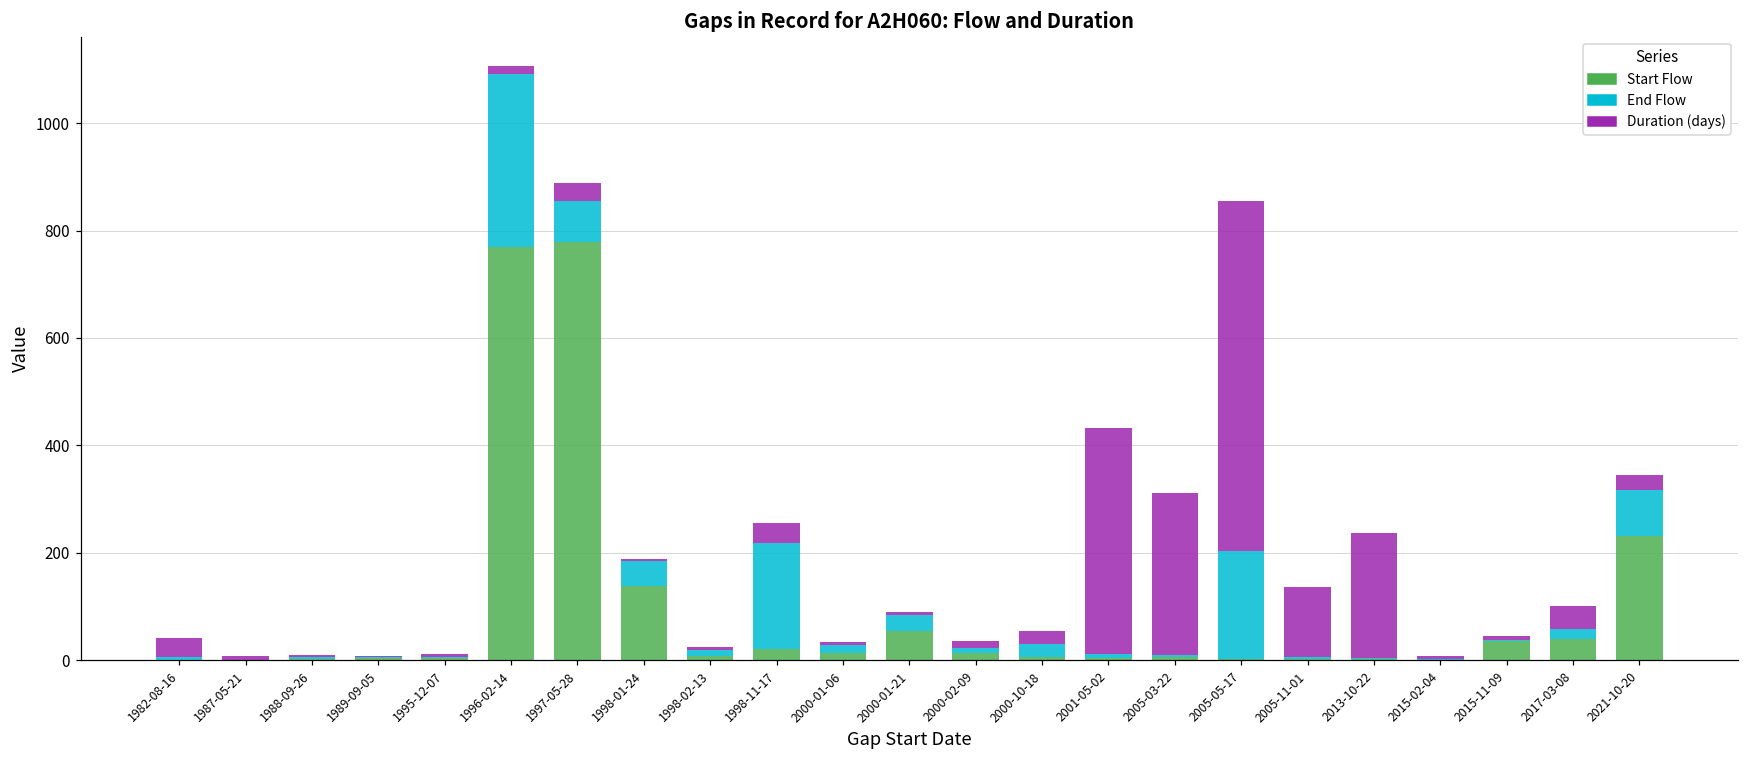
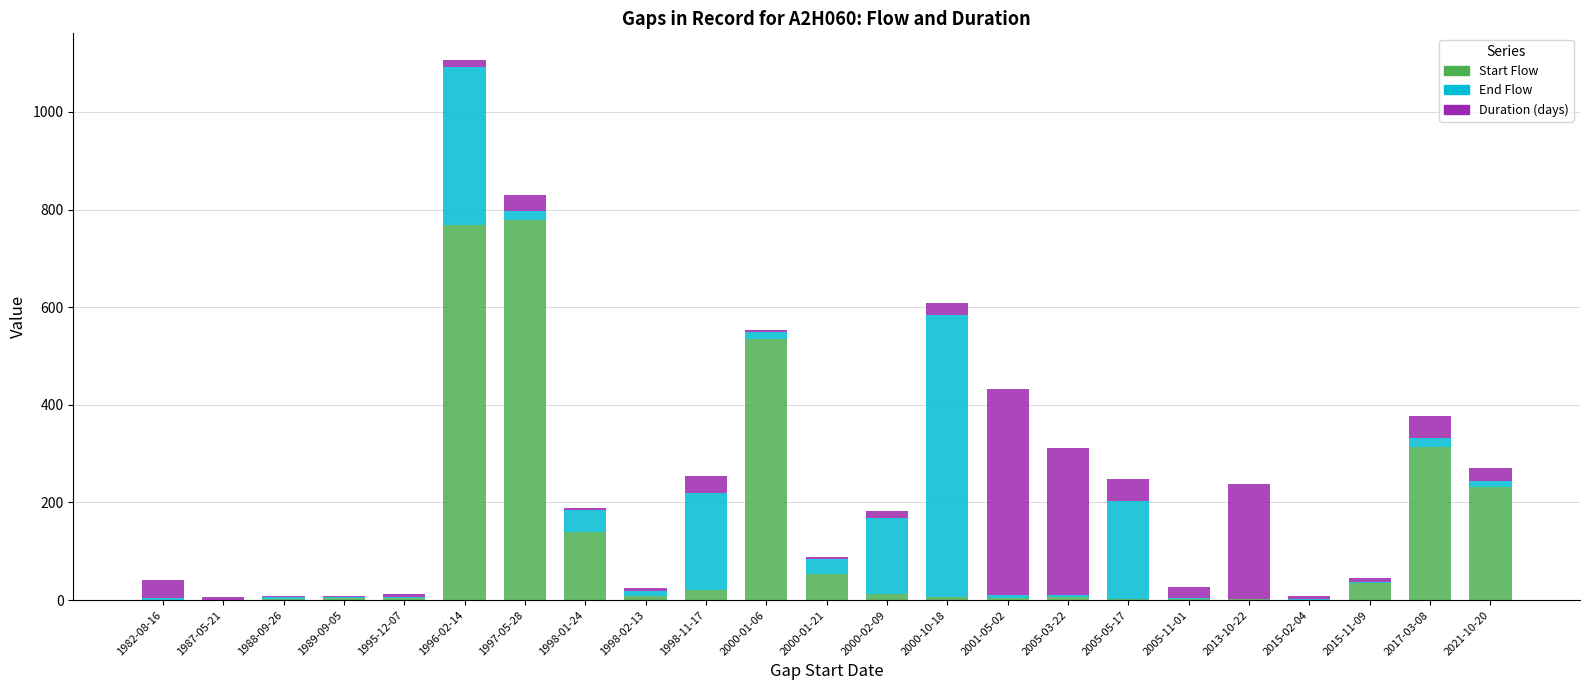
  {
    "Start Flow": {
      "1982-08-16": 0,
      "1987-05-21": 0,
      "1996-02-14": 770,
      "1997-05-28": 780,
      "1998-01-24": 140,
      "1998-02-13": 10,
      "1998-11-17": 20,
-     "2000-01-06": 10,
+     "2000-01-06": 530,
      "2000-01-21": 50,
      "2000-02-09": 10,
      "2000-10-18": 10,
      "2005-03-22": 10,
      "2015-11-09": 40,
-     "2017-03-08": 40,
+     "2017-03-08": 310,
      "2021-10-20": 230
    },
    "End Flow": {
      "1987-05-21": 0,
      "1996-02-14": 320,
-     "1997-05-28": 80,
+     "1997-05-28": 20,
      "1998-01-24": 50,
      "1998-02-13": 10,
      "1998-11-17": 200,
      "2000-01-06": 10,
      "2000-01-21": 30,
-     "2000-02-09": 10,
-     "2000-10-18": 20,
+     "2000-02-09": 160,
+     "2000-10-18": 580,
      "2001-05-02": 10,
      "2005-05-17": 200,
      "2017-03-08": 20,
-     "2021-10-20": 90
+     "2021-10-20": 10
    },
    "Duration (days)": {
      "1982-08-16": 40,
      "1987-05-21": 10,
      "1995-12-07": 10,
      "1996-02-14": 10,
      "1997-05-28": 30,
      "1998-11-17": 40,
      "2000-01-06": 10,
      "2000-02-09": 10,
      "2000-10-18": 20,
      "2001-05-02": 420,
      "2005-03-22": 300,
-     "2005-05-17": 650,
-     "2005-11-01": 130,
+     "2005-05-17": 40,
+     "2005-11-01": 20,
      "2013-10-22": 230,
      "2015-02-04": 10,
      "2015-11-09": 10,
      "2017-03-08": 40,
      "2021-10-20": 30
    }
  }
